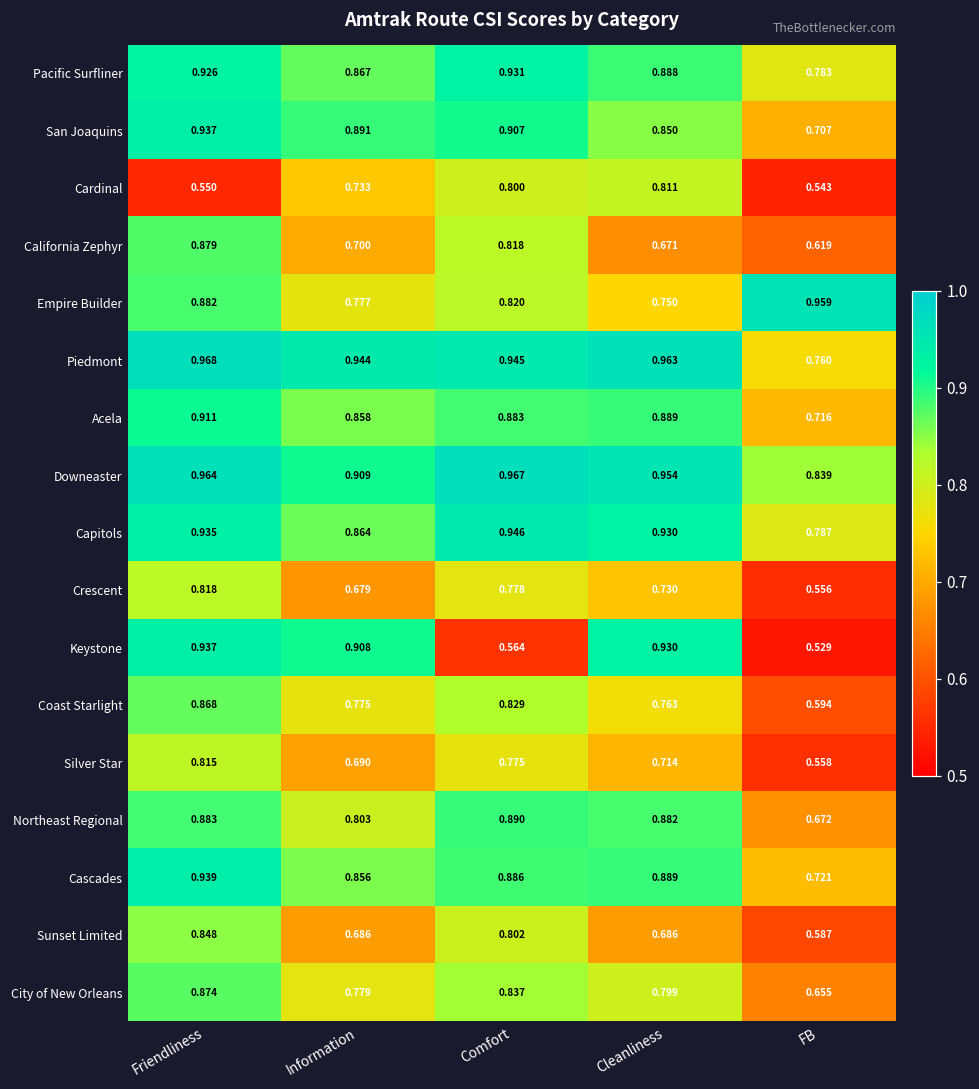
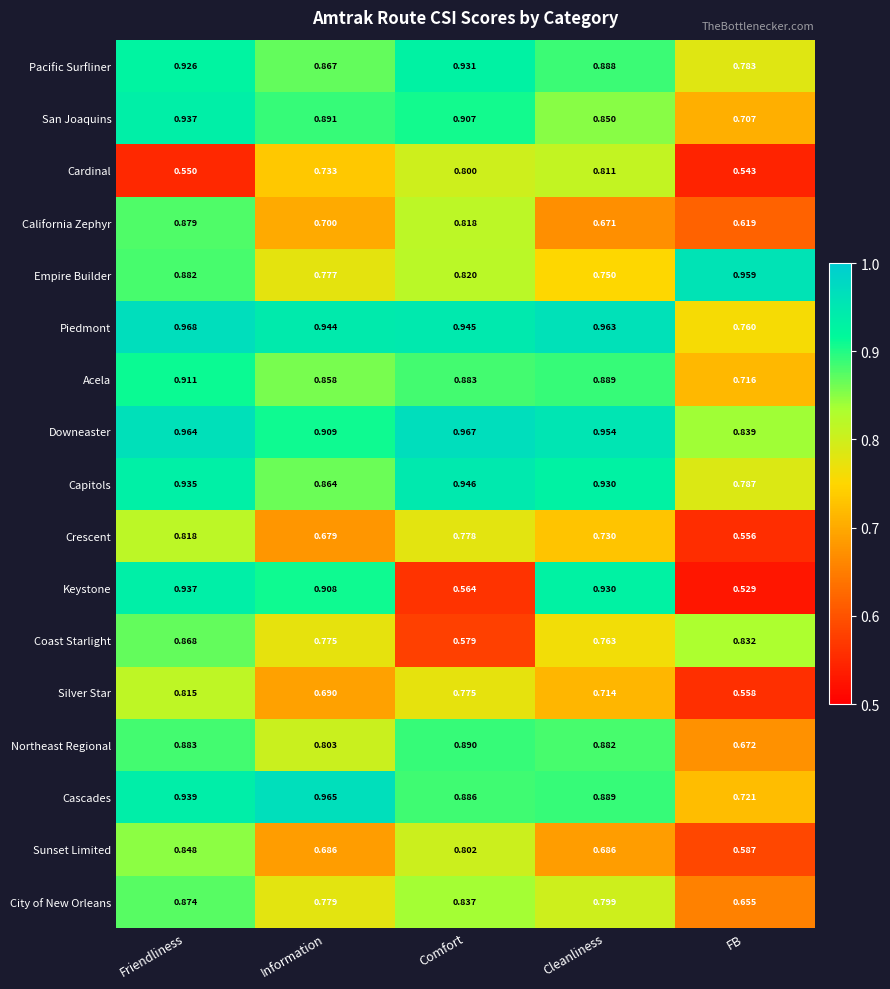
  {
    "Pacific Surfliner": {
      "Friendliness": 0.926,
      "Information": 0.867,
      "Comfort": 0.931,
      "Cleanliness": 0.888,
      "FB": 0.783
    },
    "San Joaquins": {
      "Friendliness": 0.937,
      "Information": 0.891,
      "Comfort": 0.907,
      "Cleanliness": 0.850,
      "FB": 0.707
    },
    "Cardinal": {
      "Friendliness": 0.550,
      "Information": 0.733,
      "Comfort": 0.800,
      "Cleanliness": 0.811,
      "FB": 0.543
    },
    "California Zephyr": {
      "Friendliness": 0.879,
      "Information": 0.700,
      "Comfort": 0.818,
      "Cleanliness": 0.671,
      "FB": 0.619
    },
    "Empire Builder": {
      "Friendliness": 0.882,
      "Information": 0.777,
      "Comfort": 0.820,
      "Cleanliness": 0.750,
      "FB": 0.959
    },
    "Piedmont": {
      "Friendliness": 0.968,
      "Information": 0.944,
      "Comfort": 0.945,
      "Cleanliness": 0.963,
      "FB": 0.760
    },
    "Acela": {
      "Friendliness": 0.911,
      "Information": 0.858,
      "Comfort": 0.883,
      "Cleanliness": 0.889,
      "FB": 0.716
    },
    "Downeaster": {
      "Friendliness": 0.964,
      "Information": 0.909,
      "Comfort": 0.967,
      "Cleanliness": 0.954,
      "FB": 0.839
    },
    "Capitols": {
      "Friendliness": 0.935,
      "Information": 0.864,
      "Comfort": 0.946,
      "Cleanliness": 0.930,
      "FB": 0.787
    },
    "Crescent": {
      "Friendliness": 0.818,
      "Information": 0.679,
      "Comfort": 0.778,
      "Cleanliness": 0.730,
      "FB": 0.556
    },
    "Keystone": {
      "Friendliness": 0.937,
      "Information": 0.908,
      "Comfort": 0.564,
      "Cleanliness": 0.930,
      "FB": 0.529
    },
    "Coast Starlight": {
      "Friendliness": 0.868,
      "Information": 0.775,
-     "Comfort": 0.829,
+     "Comfort": 0.579,
      "Cleanliness": 0.763,
-     "FB": 0.594
+     "FB": 0.832
    },
    "Silver Star": {
      "Friendliness": 0.815,
      "Information": 0.690,
      "Comfort": 0.775,
      "Cleanliness": 0.714,
      "FB": 0.558
    },
    "Northeast Regional": {
      "Friendliness": 0.883,
      "Information": 0.803,
      "Comfort": 0.890,
      "Cleanliness": 0.882,
      "FB": 0.672
    },
    "Cascades": {
      "Friendliness": 0.939,
-     "Information": 0.856,
+     "Information": 0.965,
      "Comfort": 0.886,
      "Cleanliness": 0.889,
      "FB": 0.721
    },
    "Sunset Limited": {
      "Friendliness": 0.848,
      "Information": 0.686,
      "Comfort": 0.802,
      "Cleanliness": 0.686,
      "FB": 0.587
    },
    "City of New Orleans": {
      "Friendliness": 0.874,
      "Information": 0.779,
      "Comfort": 0.837,
      "Cleanliness": 0.799,
      "FB": 0.655
    }
  }
